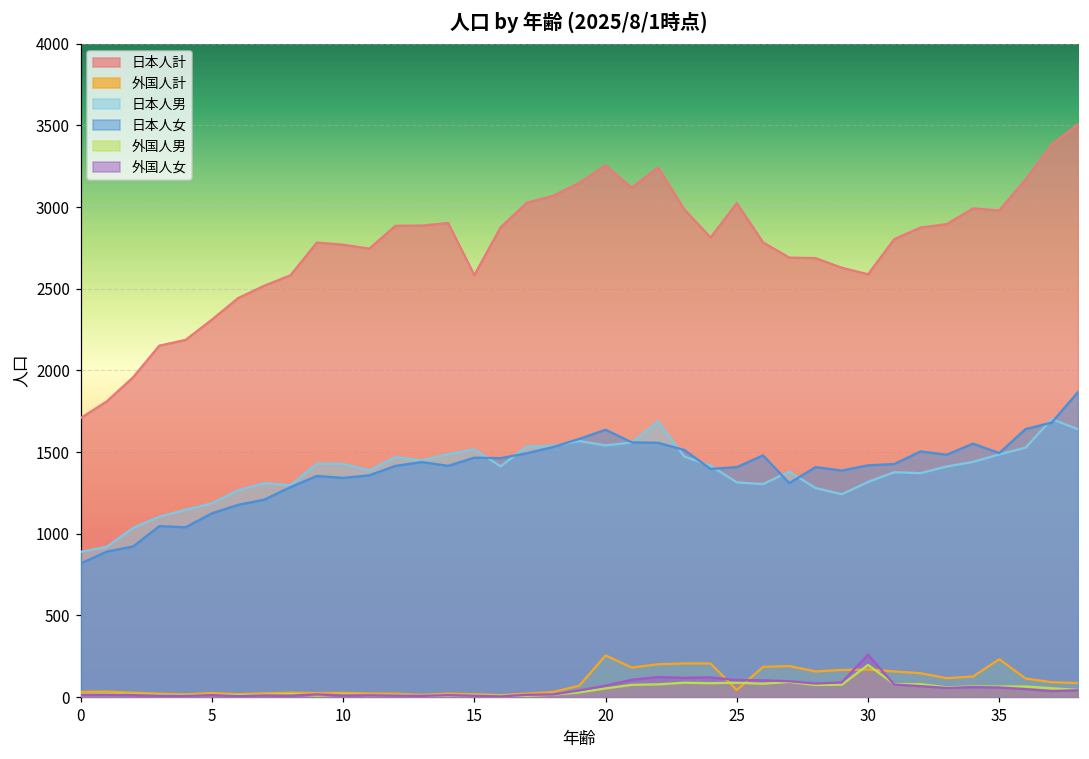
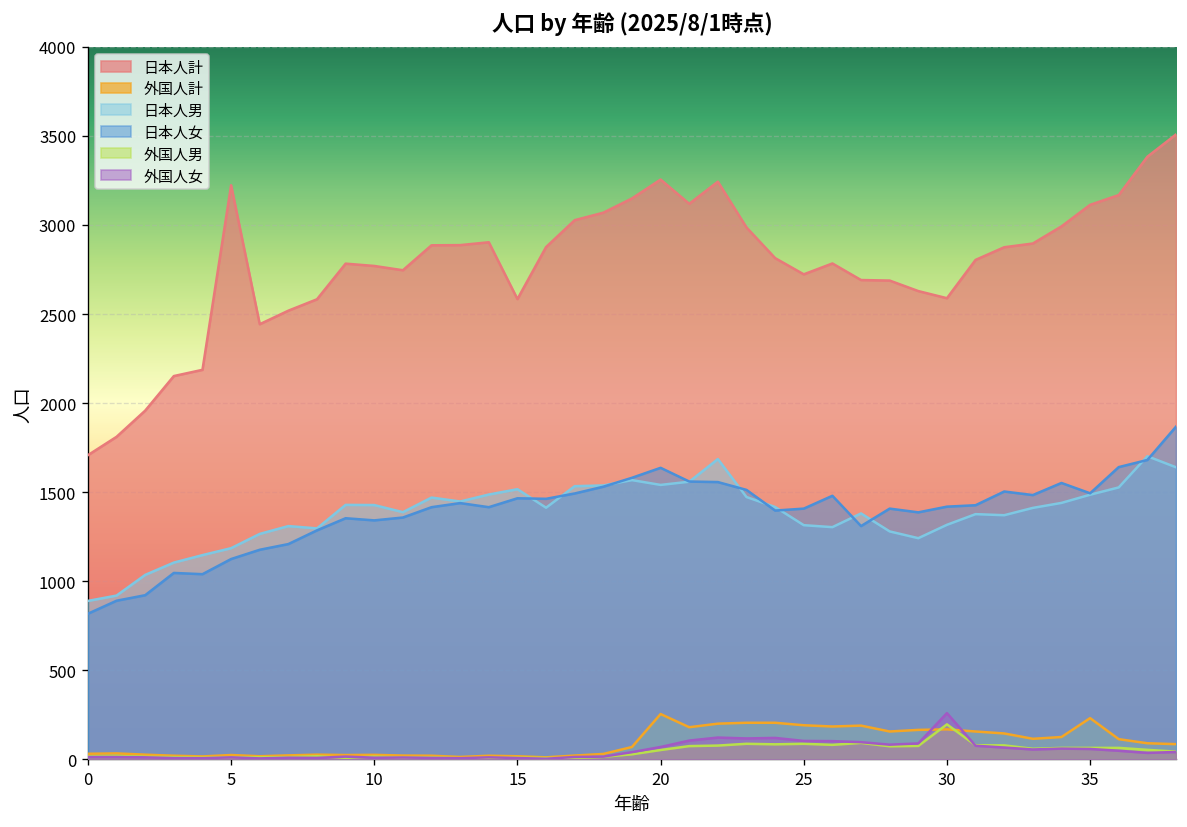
  {
    "日本人計": {
      "0": 1710,
-     "5": 2310,
+     "5": 3220,
      "10": 2770,
      "15": 2580,
      "20": 3260,
-     "25": 3020,
+     "25": 2720,
      "30": 2590,
-     "35": 2980
+     "35": 3110
    },
    "外国人計": {
      "20": 260,
-     "25": 40,
+     "25": 190,
      "30": 170,
      "35": 230
    },
    "外国人男": {
      "20": 50,
      "30": 200
    },
    "外国人女": {
      "20": 70,
      "30": 260
    }
  }
